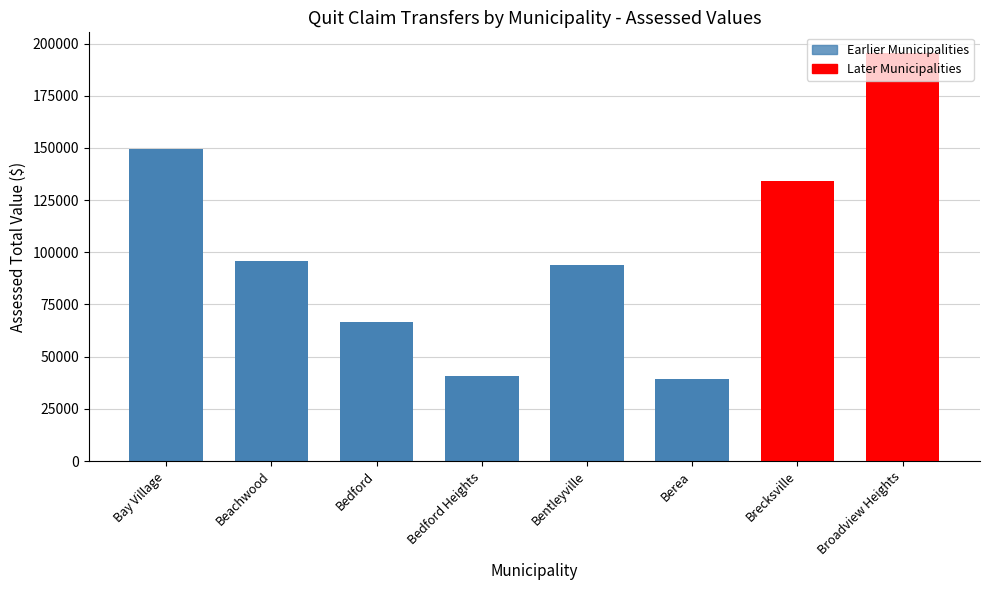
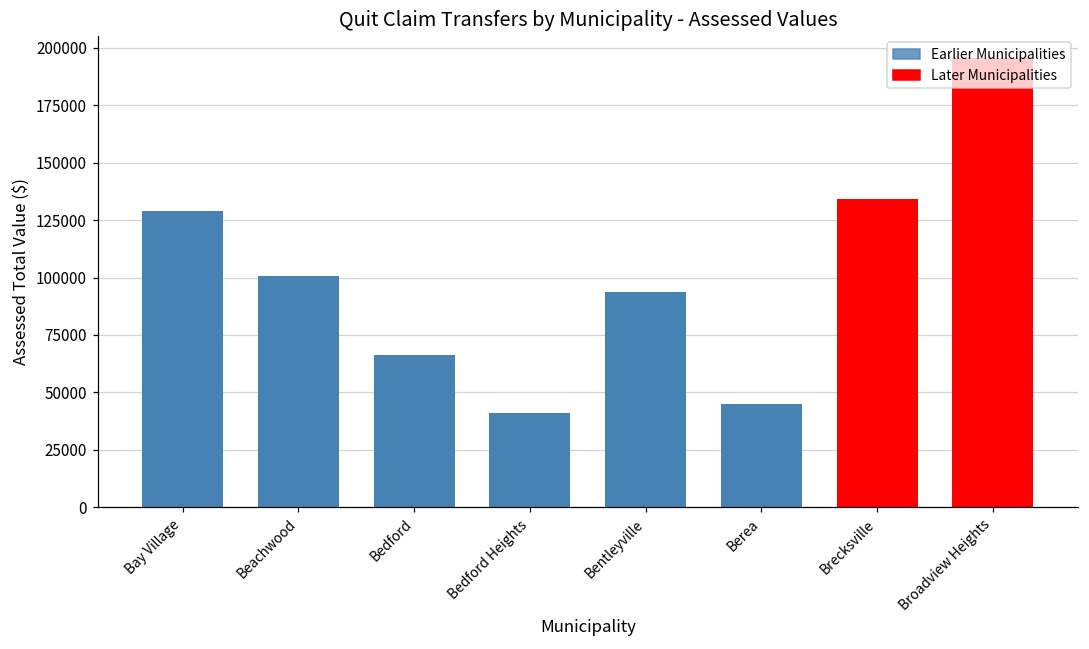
  {
-   "Bay Village": 150000,
-   "Beachwood": 96000,
+   "Bay Village": 129000,
+   "Beachwood": 101000,
    "Bedford": 66000,
    "Bedford Heights": 41000,
    "Bentleyville": 94000,
-   "Berea": 39000,
+   "Berea": 45000,
    "Brecksville": 134000
  }
